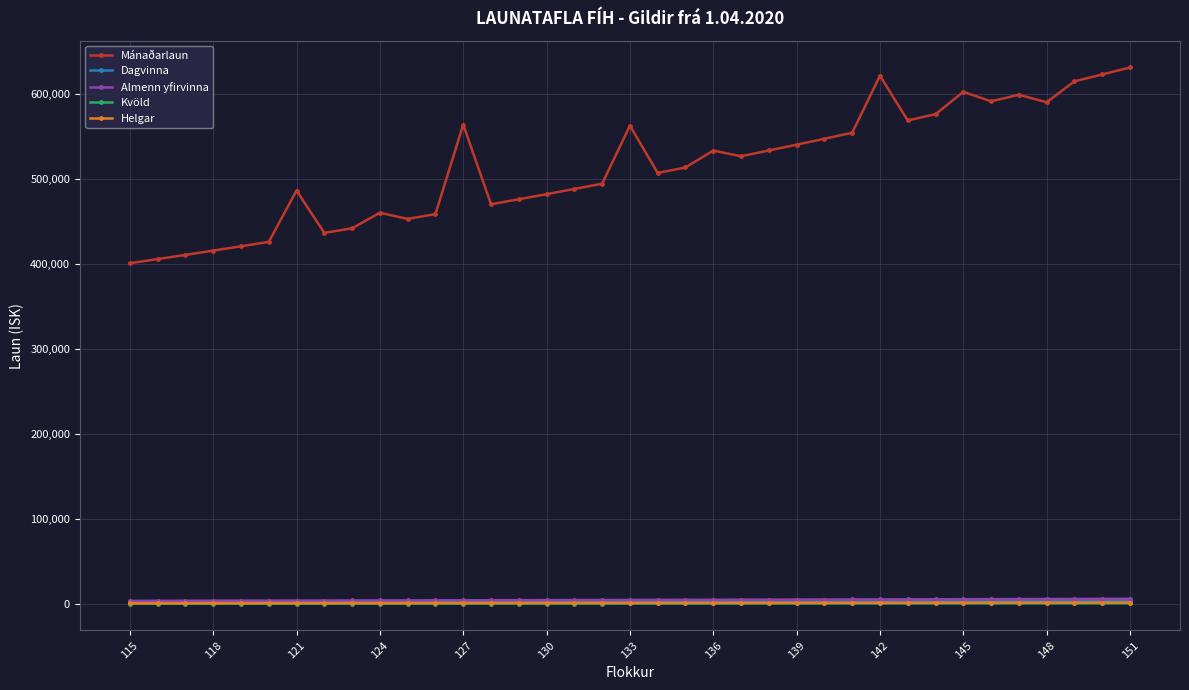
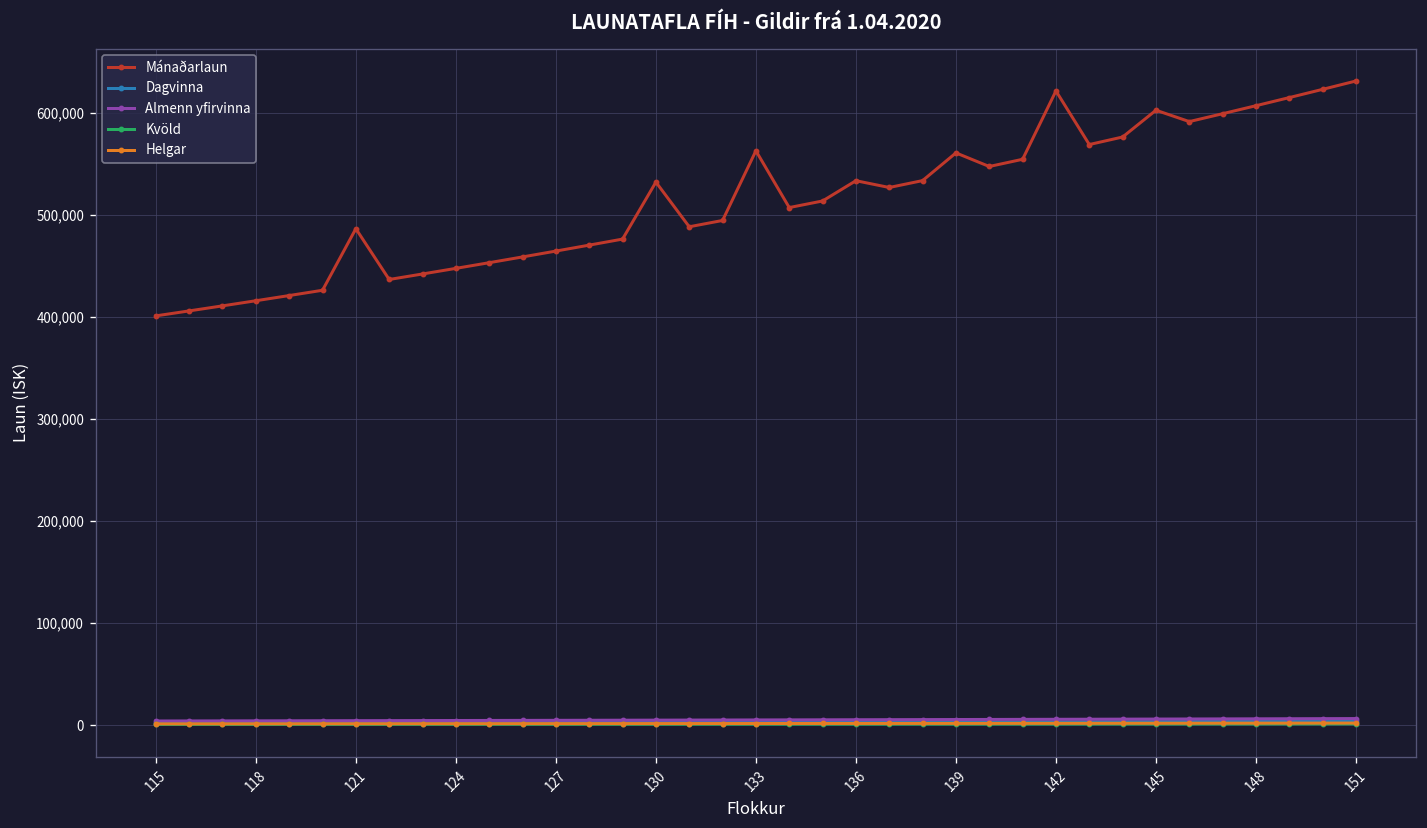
  {
    "Mánaðarlaun": {
      "115": "400,000",
      "118": "420,000",
      "121": "490,000",
-     "124": "460,000",
-     "127": "560,000",
-     "130": "480,000",
+     "124": "450,000",
+     "127": "460,000",
+     "130": "530,000",
      "133": "560,000",
      "136": "530,000",
-     "139": "540,000",
+     "139": "560,000",
      "142": "620,000",
      "145": "600,000",
-     "148": "590,000",
+     "148": "610,000",
      "151": "630,000"
    }
  }
